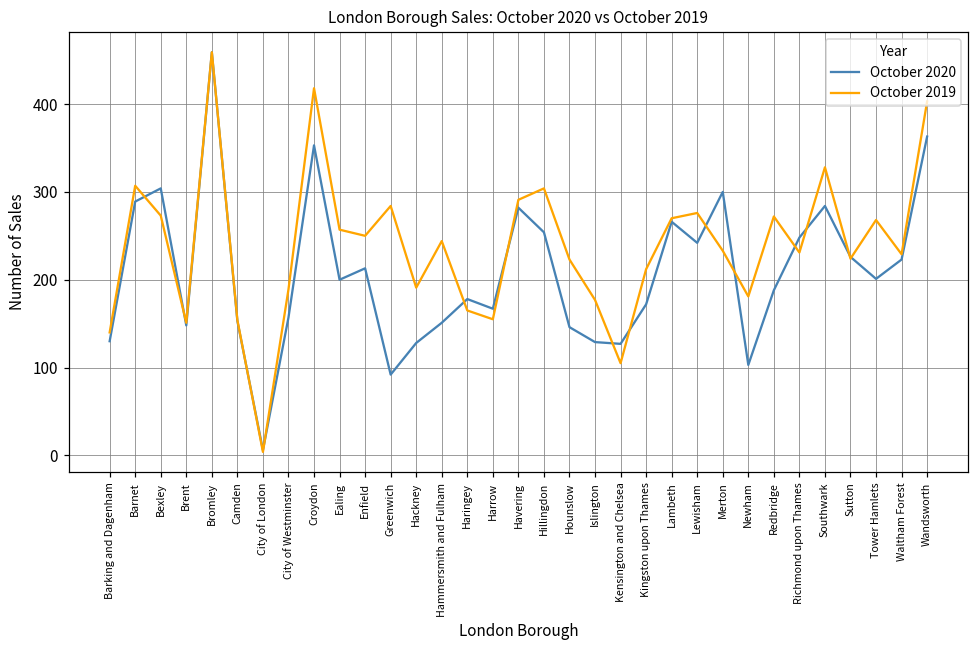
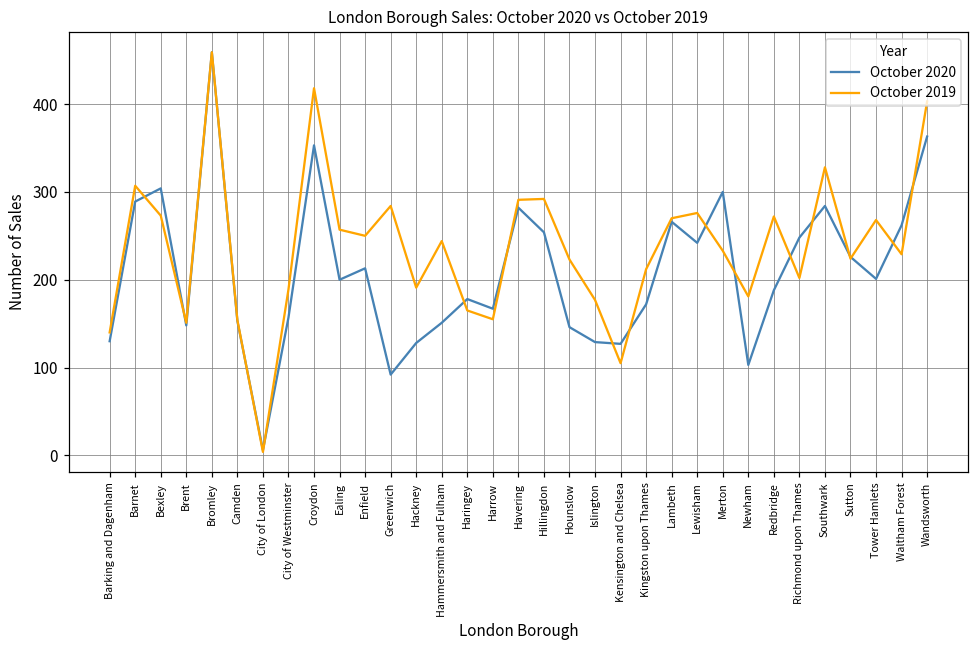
  {
    "October 2020": {
      "Barking and Dagenham": 130,
      "Barnet": 290,
      "Bexley": 300,
      "City of Westminster": 160,
      "Croydon": 350,
      "Ealing": 200,
      "Enfield": 210,
      "Greenwich": 90,
      "Hackney": 130,
      "Hammersmith and Fulham": 150,
      "Haringey": 180,
      "Harrow": 170,
      "Havering": 280,
      "Hillingdon": 250,
      "Hounslow": 150,
      "Islington": 130,
      "Kensington and Chelsea": 130,
      "Kingston upon Thames": 170,
      "Lambeth": 270,
      "Lewisham": 240,
      "Merton": 300,
      "Newham": 100,
      "Redbridge": 190,
      "Richmond upon Thames": 250,
      "Southwark": 280,
      "Tower Hamlets": 200,
-     "Waltham Forest": 220,
+     "Waltham Forest": 260,
      "Wandsworth": 360
    },
    "October 2019": {
      "Barking and Dagenham": 140,
      "Barnet": 310,
      "Bexley": 270,
      "City of Westminster": 190,
      "Croydon": 420,
      "Ealing": 260,
      "Enfield": 250,
      "Greenwich": 280,
      "Hackney": 190,
      "Hammersmith and Fulham": 240,
      "Haringey": 170,
      "Harrow": 160,
      "Havering": 290,
-     "Hillingdon": 300,
+     "Hillingdon": 290,
      "Hounslow": 220,
      "Islington": 180,
      "Kensington and Chelsea": 110,
      "Kingston upon Thames": 210,
      "Lambeth": 270,
      "Lewisham": 280,
      "Merton": 230,
      "Newham": 180,
      "Redbridge": 270,
-     "Richmond upon Thames": 230,
+     "Richmond upon Thames": 200,
      "Southwark": 330,
      "Tower Hamlets": 270,
      "Waltham Forest": 230
    }
  }
